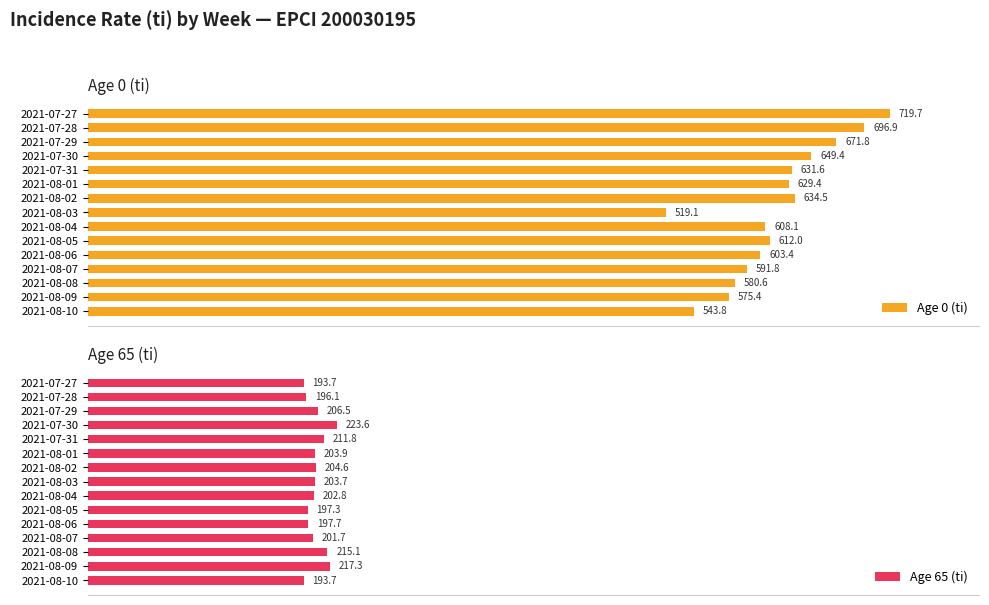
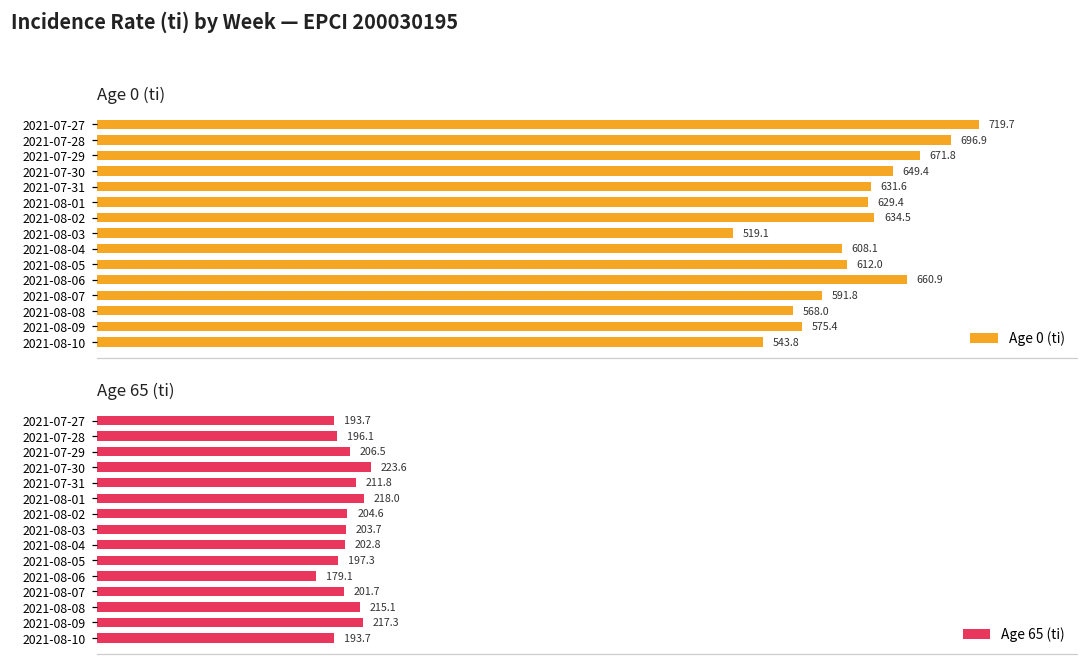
  {
    "Age 0 (ti)": {
      "2021-07-27": 719.7,
      "2021-07-28": 696.9,
      "2021-07-29": 671.8,
      "2021-07-30": 649.4,
      "2021-07-31": 631.6,
      "2021-08-01": 629.4,
      "2021-08-02": 634.5,
      "2021-08-03": 519.1,
      "2021-08-04": 608.1,
      "2021-08-05": 612.0,
-     "2021-08-06": 603.4,
+     "2021-08-06": 660.9,
      "2021-08-07": 591.8,
-     "2021-08-08": 580.6,
+     "2021-08-08": 568.0,
      "2021-08-09": 575.4,
      "2021-08-10": 543.8
    },
    "Age 65 (ti)": {
      "2021-07-27": 193.7,
      "2021-07-28": 196.1,
      "2021-07-29": 206.5,
      "2021-07-30": 223.6,
      "2021-07-31": 211.8,
-     "2021-08-01": 203.9,
+     "2021-08-01": 218.0,
      "2021-08-02": 204.6,
      "2021-08-03": 203.7,
      "2021-08-04": 202.8,
      "2021-08-05": 197.3,
-     "2021-08-06": 197.7,
+     "2021-08-06": 179.1,
      "2021-08-07": 201.7,
      "2021-08-08": 215.1,
      "2021-08-09": 217.3,
      "2021-08-10": 193.7
    }
  }
